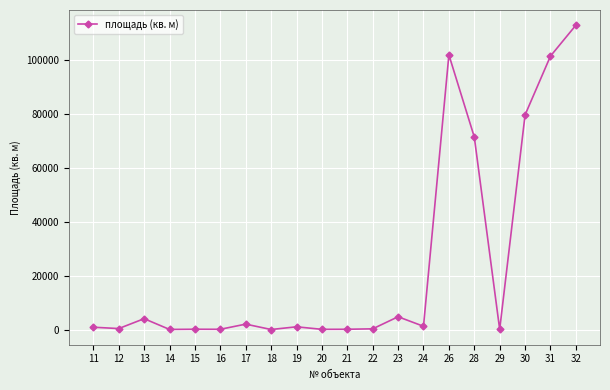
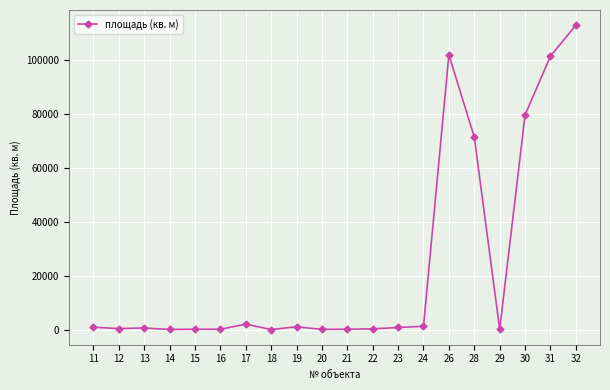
  {
    "11": 1000,
    "12": 0,
-   "13": 4000,
+   "13": 1000,
    "14": 0,
    "15": 0,
    "16": 0,
    "17": 2000,
    "18": 0,
    "19": 1000,
    "20": 0,
    "21": 0,
    "22": 0,
-   "23": 5000,
+   "23": 1000,
    "24": 1000,
    "26": 102000,
    "28": 71000,
    "29": 0,
    "30": 80000,
    "31": 101000,
    "32": 113000
  }
